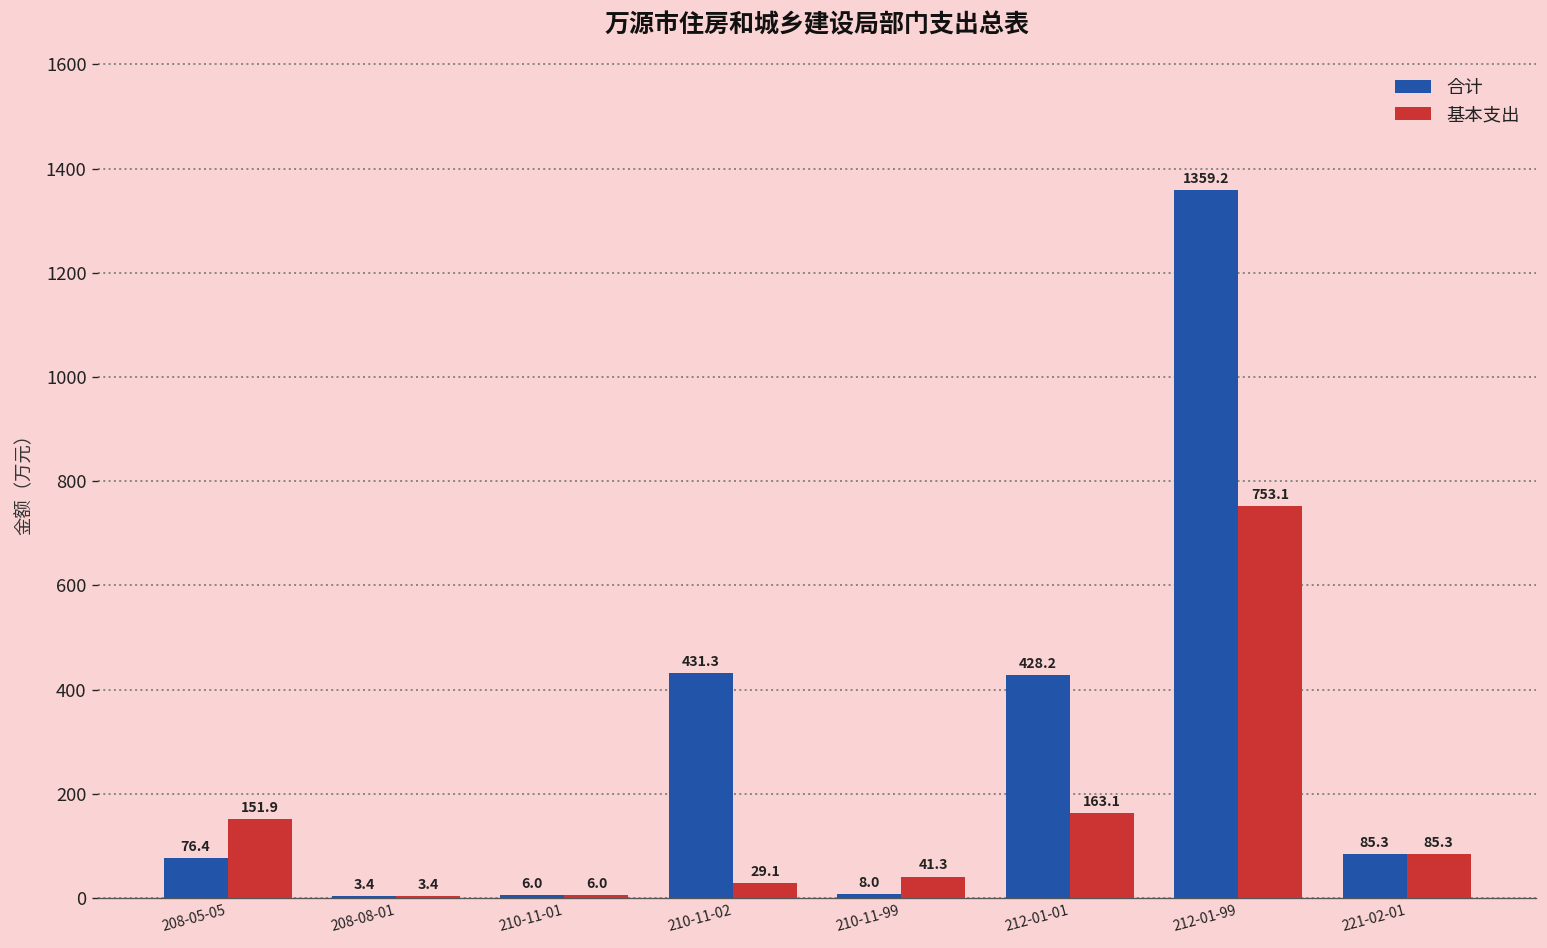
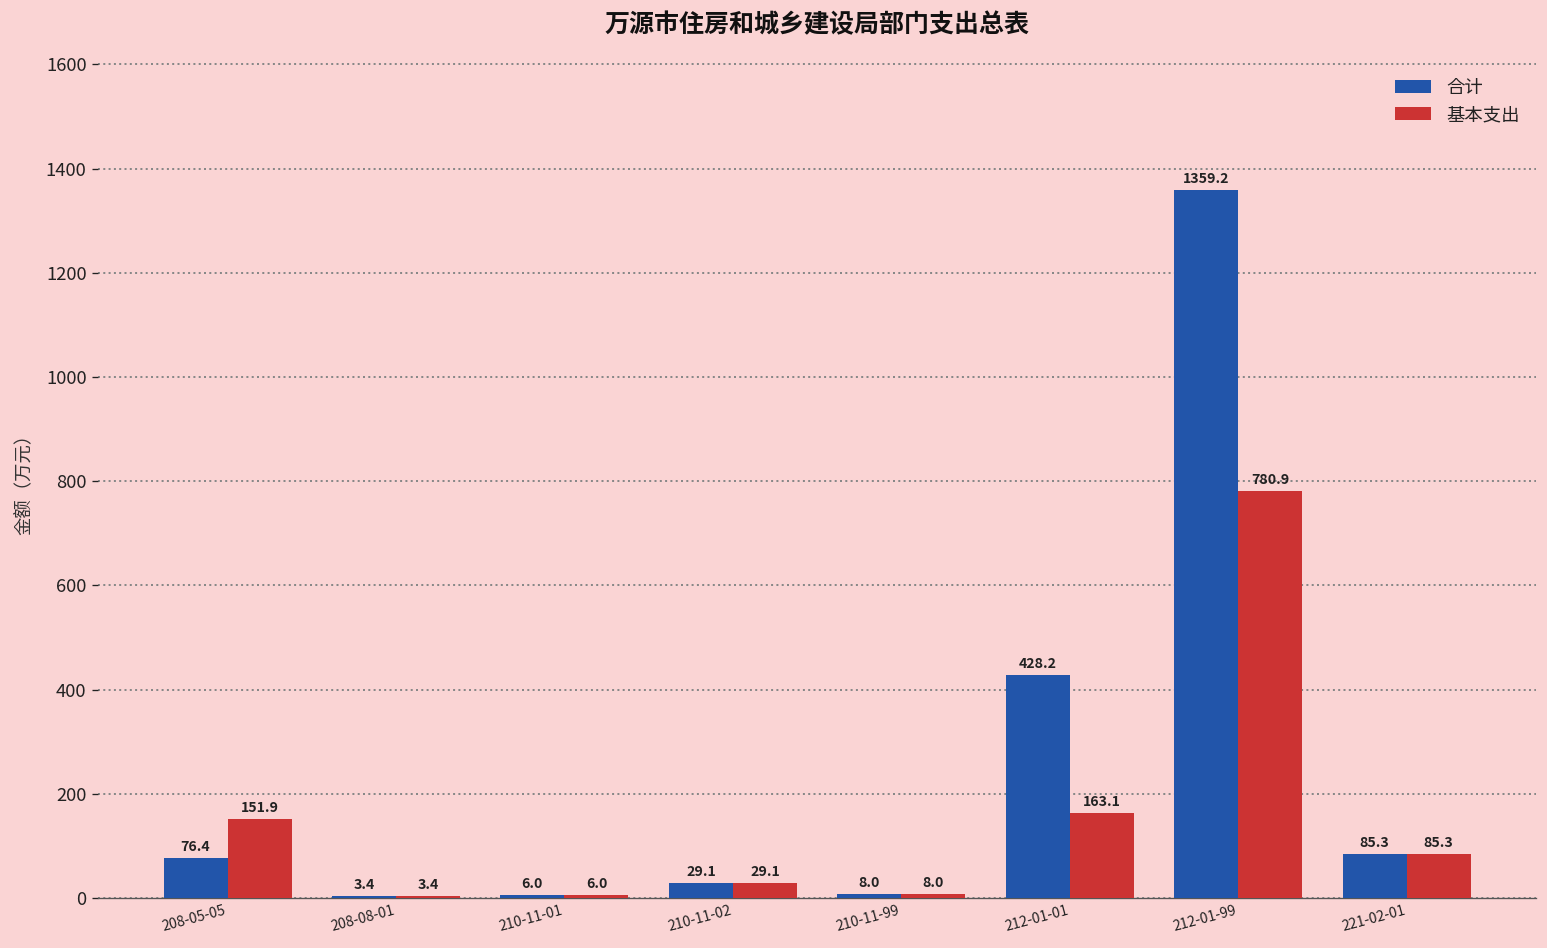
  {
    "合计": {
      "208-05-05": 76.4,
      "208-08-01": 3.4,
      "210-11-01": 6.0,
-     "210-11-02": 431.3,
+     "210-11-02": 29.1,
      "210-11-99": 8.0,
      "212-01-01": 428.2,
      "212-01-99": 1359.2,
      "221-02-01": 85.3
    },
    "基本支出": {
      "208-05-05": 151.9,
      "208-08-01": 3.4,
      "210-11-01": 6.0,
      "210-11-02": 29.1,
-     "210-11-99": 41.3,
+     "210-11-99": 8.0,
      "212-01-01": 163.1,
-     "212-01-99": 753.1,
+     "212-01-99": 780.9,
      "221-02-01": 85.3
    }
  }
